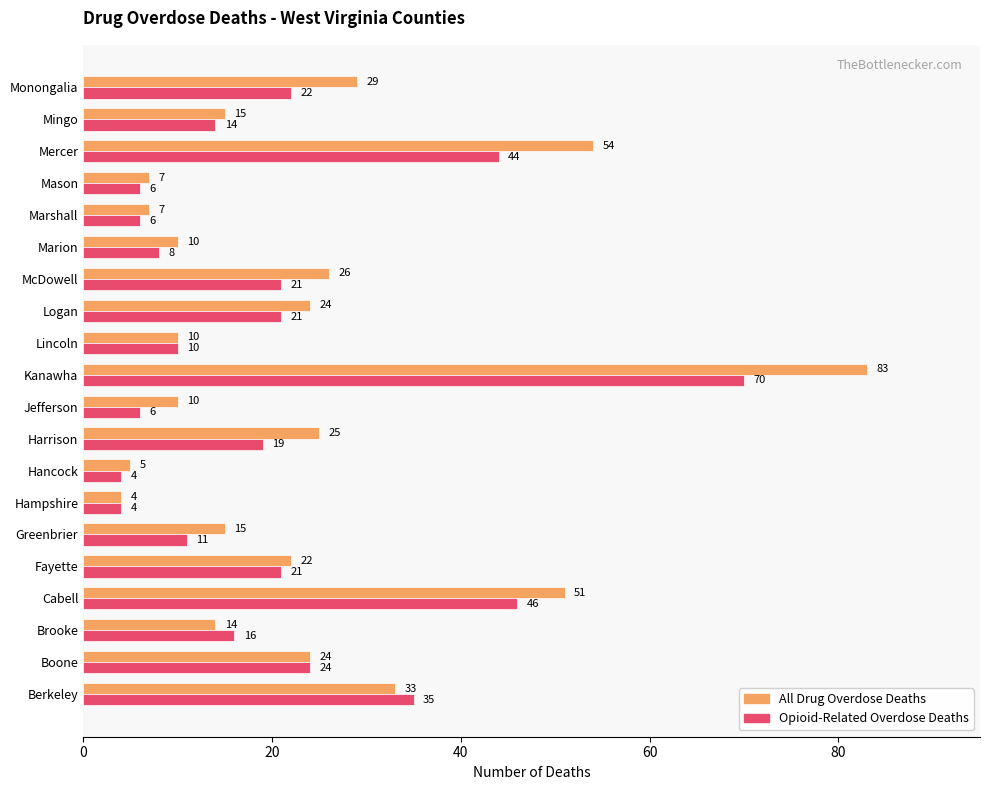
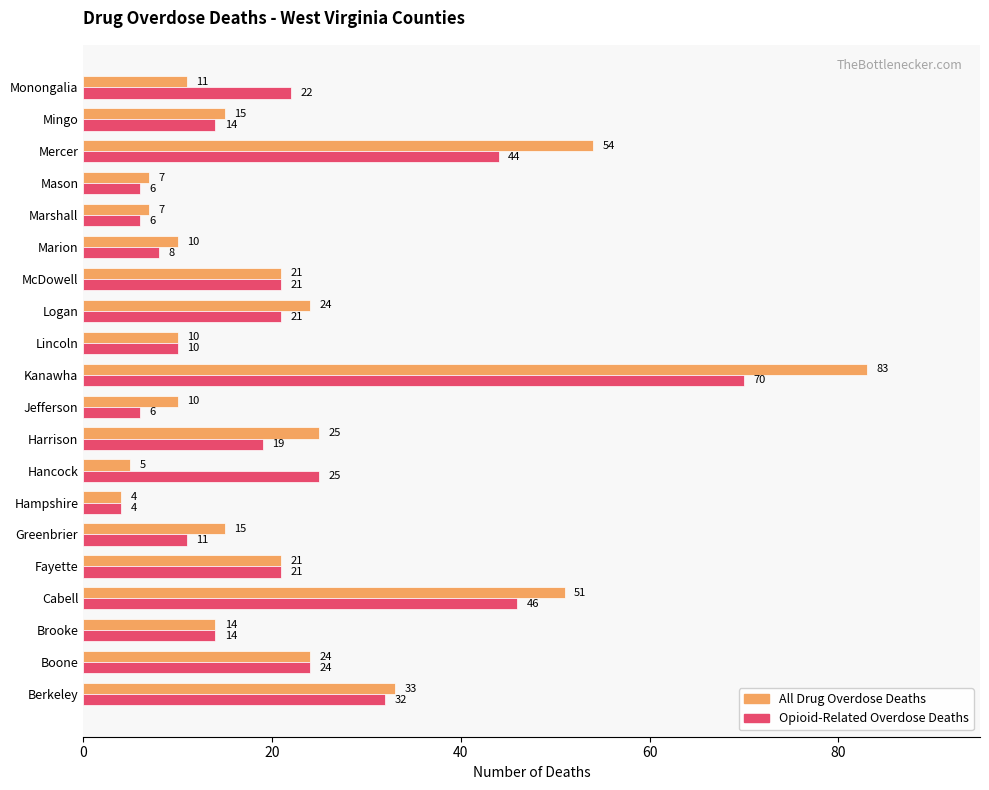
  {
    "All Drug Overdose Deaths": {
-     "Monongalia": 29,
+     "Monongalia": 11,
      "Mingo": 15,
      "Mercer": 54,
      "Mason": 7,
      "Marshall": 7,
      "Marion": 10,
-     "McDowell": 26,
+     "McDowell": 21,
      "Logan": 24,
      "Lincoln": 10,
      "Kanawha": 83,
      "Jefferson": 10,
      "Harrison": 25,
      "Hancock": 5,
      "Hampshire": 4,
      "Greenbrier": 15,
-     "Fayette": 22,
+     "Fayette": 21,
      "Cabell": 51,
      "Brooke": 14,
      "Boone": 24,
      "Berkeley": 33
    },
    "Opioid-Related Overdose Deaths": {
      "Monongalia": 22,
      "Mingo": 14,
      "Mercer": 44,
      "Mason": 6,
      "Marshall": 6,
      "Marion": 8,
      "McDowell": 21,
      "Logan": 21,
      "Lincoln": 10,
      "Kanawha": 70,
      "Jefferson": 6,
      "Harrison": 19,
-     "Hancock": 4,
+     "Hancock": 25,
      "Hampshire": 4,
      "Greenbrier": 11,
      "Fayette": 21,
      "Cabell": 46,
-     "Brooke": 16,
+     "Brooke": 14,
      "Boone": 24,
-     "Berkeley": 35
+     "Berkeley": 32
    }
  }
